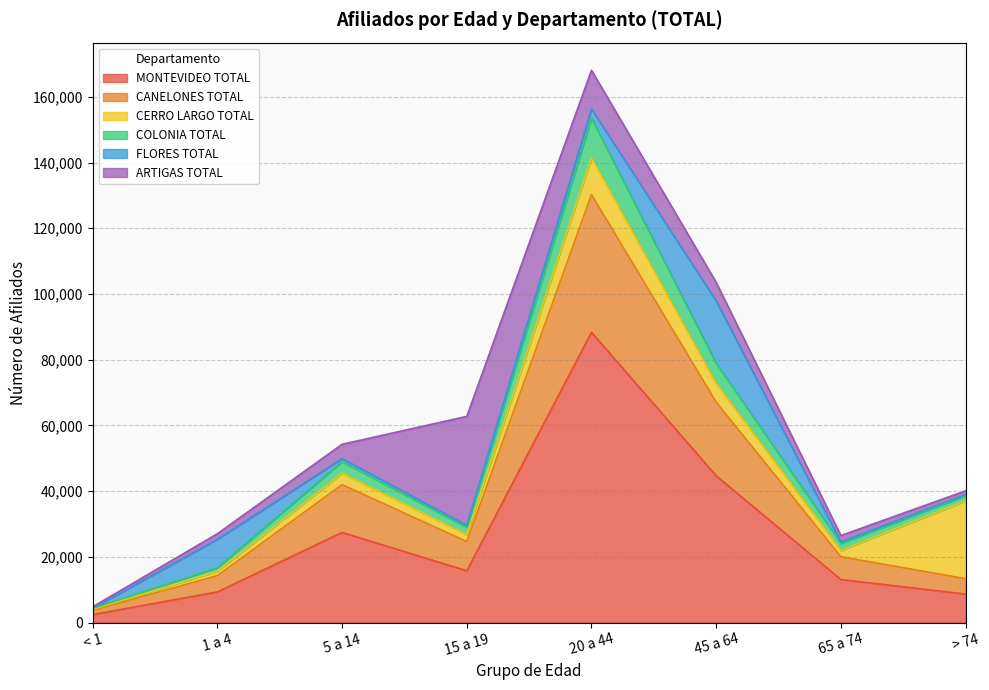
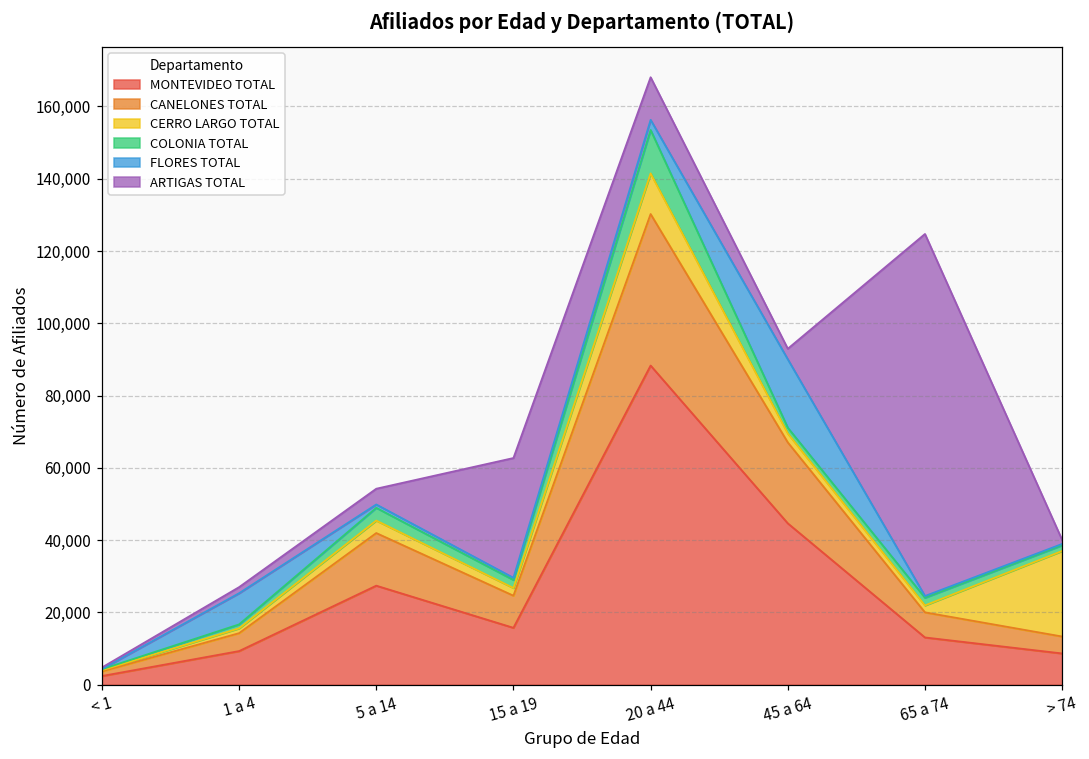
  {
    "CERRO LARGO TOTAL": {
      "1 a 4": "1,000",
      "5 a 14": "3,000",
      "15 a 19": "2,000",
      "20 a 44": "11,000",
-     "45 a 64": "6,000",
+     "45 a 64": "2,000",
      "65 a 74": "2,000",
      "> 74": "24,000"
    },
    "COLONIA TOTAL": {
      "1 a 4": "1,000",
      "5 a 14": "4,000",
      "20 a 44": "12,000",
-     "45 a 64": "6,000"
+     "45 a 64": "2,000"
    },
    "FLORES TOTAL": {
      "1 a 4": "9,000",
      "5 a 14": "1,000",
      "20 a 44": "3,000",
      "45 a 64": "19,000"
    },
    "ARTIGAS TOTAL": {
      "1 a 4": "2,000",
      "5 a 14": "4,000",
      "15 a 19": "33,000",
      "20 a 44": "12,000",
-     "45 a 64": "6,000",
-     "65 a 74": "2,000",
+     "45 a 64": "3,000",
+     "65 a 74": "100,000",
      "> 74": "1,000"
    }
  }
